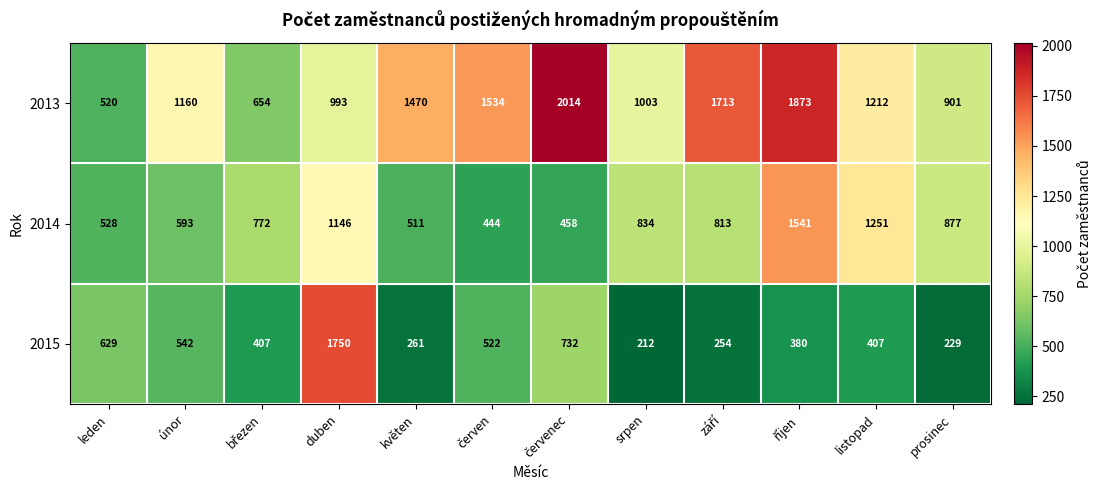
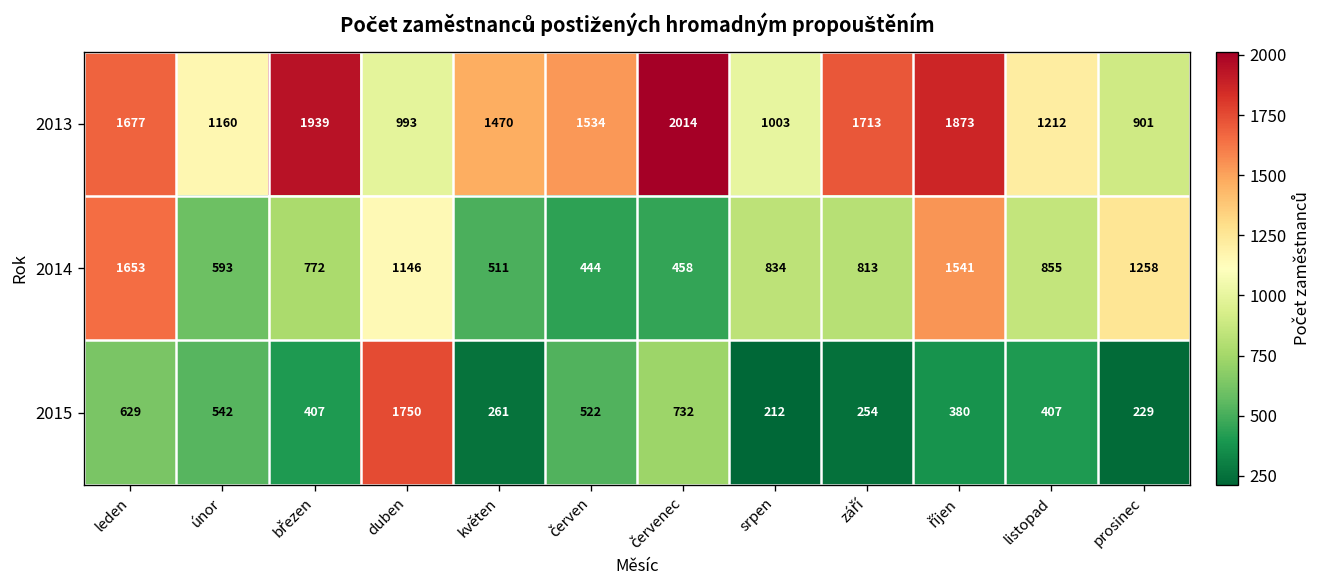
  {
    "2013": {
-     "leden": 520,
+     "leden": 1677,
      "únor": 1160,
-     "březen": 654,
+     "březen": 1939,
      "duben": 993,
      "květen": 1470,
      "červen": 1534,
      "červenec": 2014,
      "srpen": 1003,
      "září": 1713,
      "říjen": 1873,
      "listopad": 1212,
      "prosinec": 901
    },
    "2014": {
-     "leden": 528,
+     "leden": 1653,
      "únor": 593,
      "březen": 772,
      "duben": 1146,
      "květen": 511,
      "červen": 444,
      "červenec": 458,
      "srpen": 834,
      "září": 813,
      "říjen": 1541,
-     "listopad": 1251,
-     "prosinec": 877
+     "listopad": 855,
+     "prosinec": 1258
    },
    "2015": {
      "leden": 629,
      "únor": 542,
      "březen": 407,
      "duben": 1750,
      "květen": 261,
      "červen": 522,
      "červenec": 732,
      "srpen": 212,
      "září": 254,
      "říjen": 380,
      "listopad": 407,
      "prosinec": 229
    }
  }
